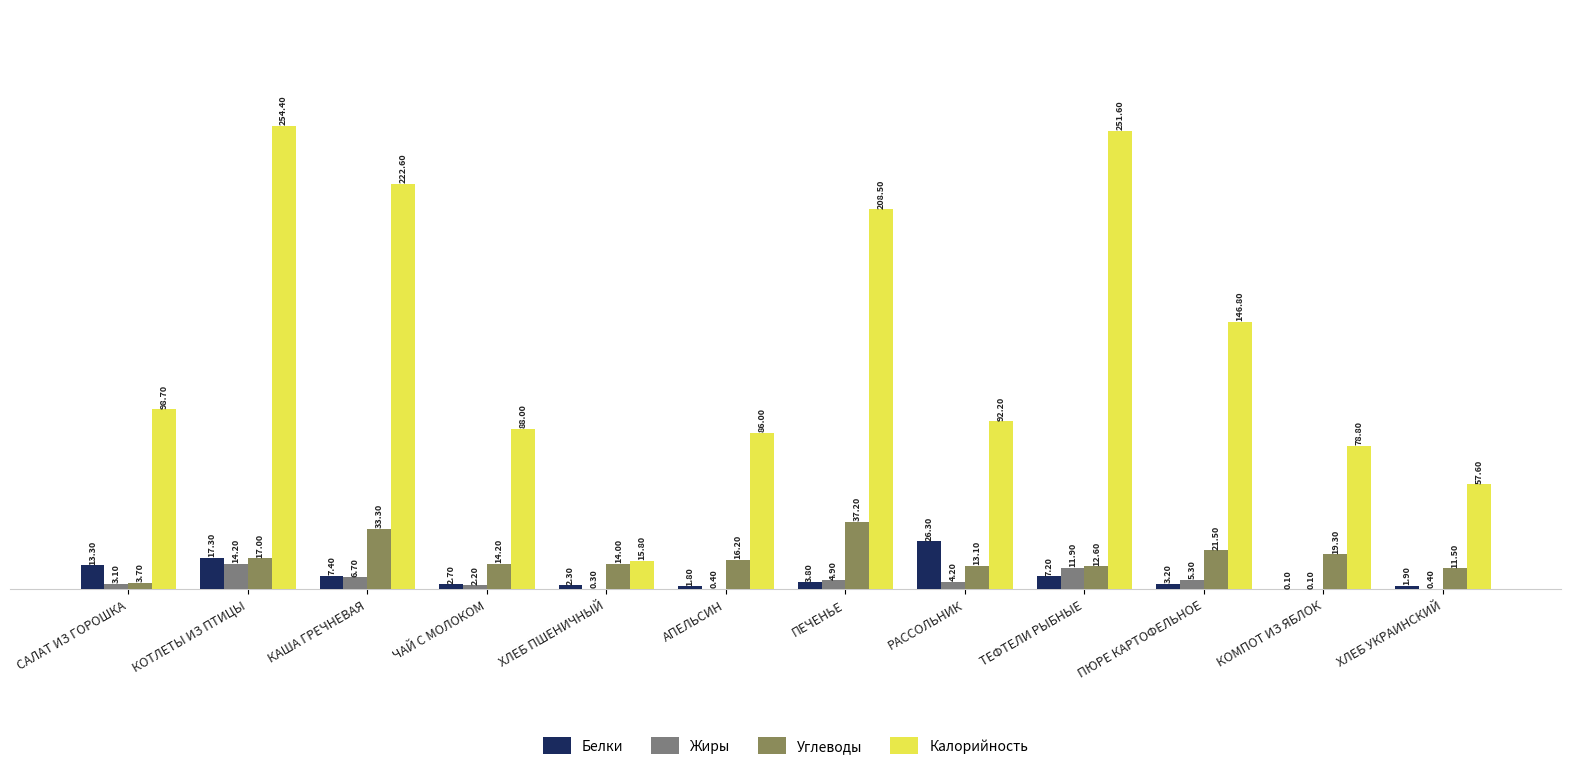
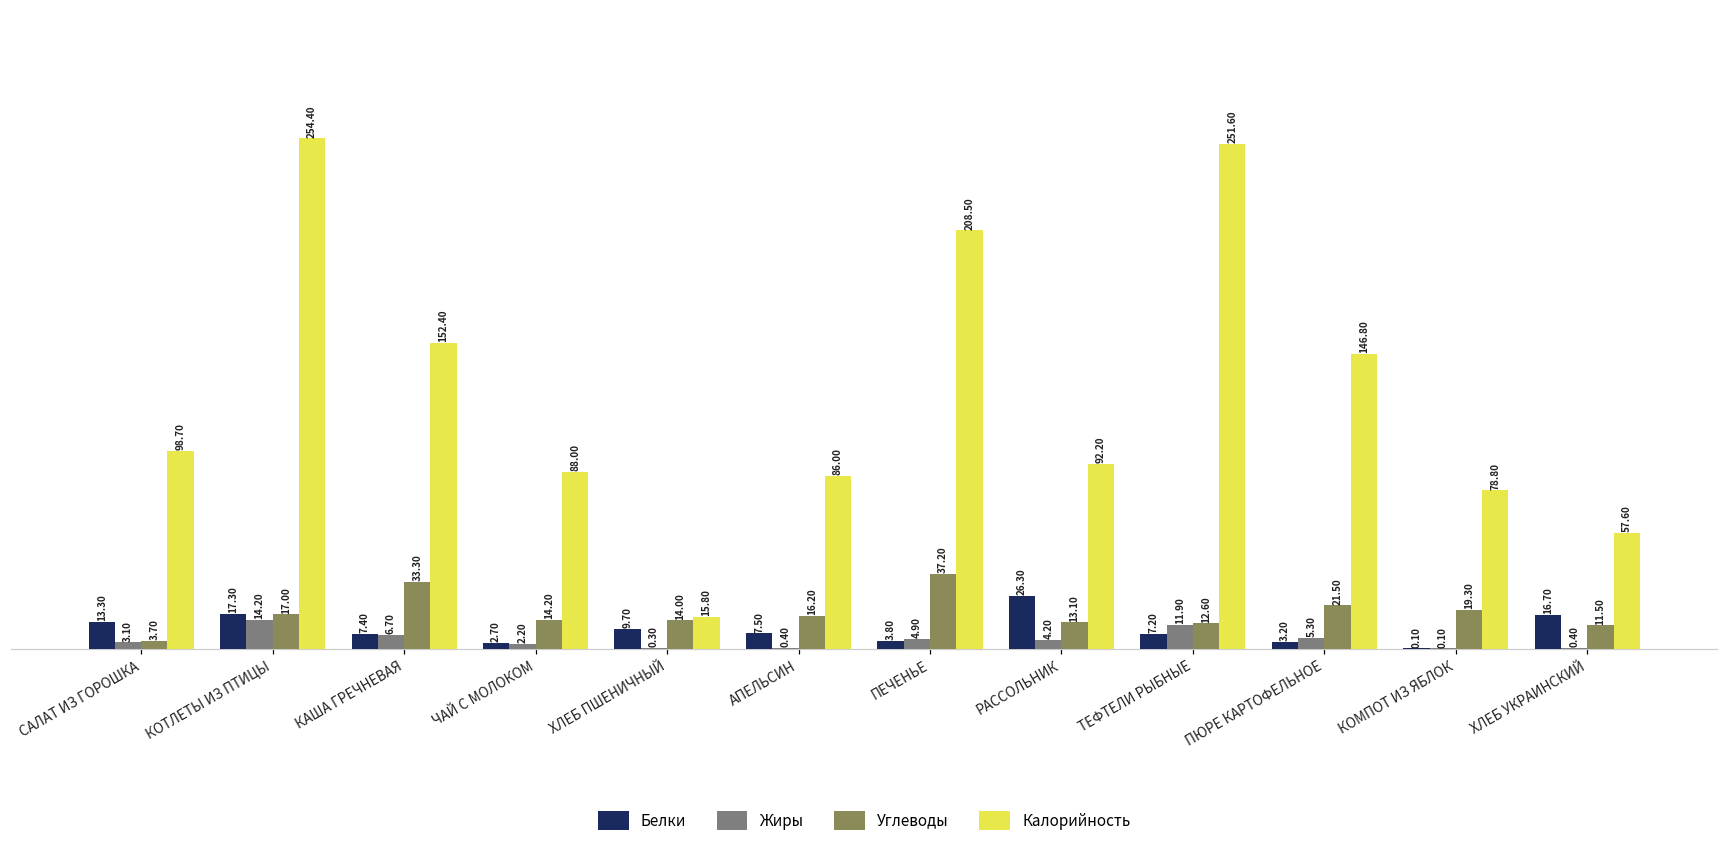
  {
    "Белки": {
      "САЛАТ ИЗ ГОРОШКА": 13.30,
      "КОТЛЕТЫ ИЗ ПТИЦЫ": 17.30,
      "КАША ГРЕЧНЕВАЯ": 7.40,
      "ЧАЙ С МОЛОКОМ": 2.70,
-     "ХЛЕБ ПШЕНИЧНЫЙ": 2.30,
-     "АПЕЛЬСИН": 1.80,
+     "ХЛЕБ ПШЕНИЧНЫЙ": 9.70,
+     "АПЕЛЬСИН": 7.50,
      "ПЕЧЕНЬЕ": 3.80,
      "РАССОЛЬНИК": 26.30,
      "ТЕФТЕЛИ РЫБНЫЕ": 7.20,
      "ПЮРЕ КАРТОФЕЛЬНОЕ": 3.20,
      "КОМПОТ ИЗ ЯБЛОК": 0.10,
-     "ХЛЕБ УКРАИНСКИЙ": 1.90
+     "ХЛЕБ УКРАИНСКИЙ": 16.70
    },
    "Калорийность": {
      "САЛАТ ИЗ ГОРОШКА": 98.70,
      "КОТЛЕТЫ ИЗ ПТИЦЫ": 254.40,
-     "КАША ГРЕЧНЕВАЯ": 222.60,
+     "КАША ГРЕЧНЕВАЯ": 152.40,
      "ЧАЙ С МОЛОКОМ": 88.00,
      "ХЛЕБ ПШЕНИЧНЫЙ": 15.80,
      "АПЕЛЬСИН": 86.00,
      "ПЕЧЕНЬЕ": 208.50,
      "РАССОЛЬНИК": 92.20,
      "ТЕФТЕЛИ РЫБНЫЕ": 251.60,
      "ПЮРЕ КАРТОФЕЛЬНОЕ": 146.80,
      "КОМПОТ ИЗ ЯБЛОК": 78.80,
      "ХЛЕБ УКРАИНСКИЙ": 57.60
    }
  }
